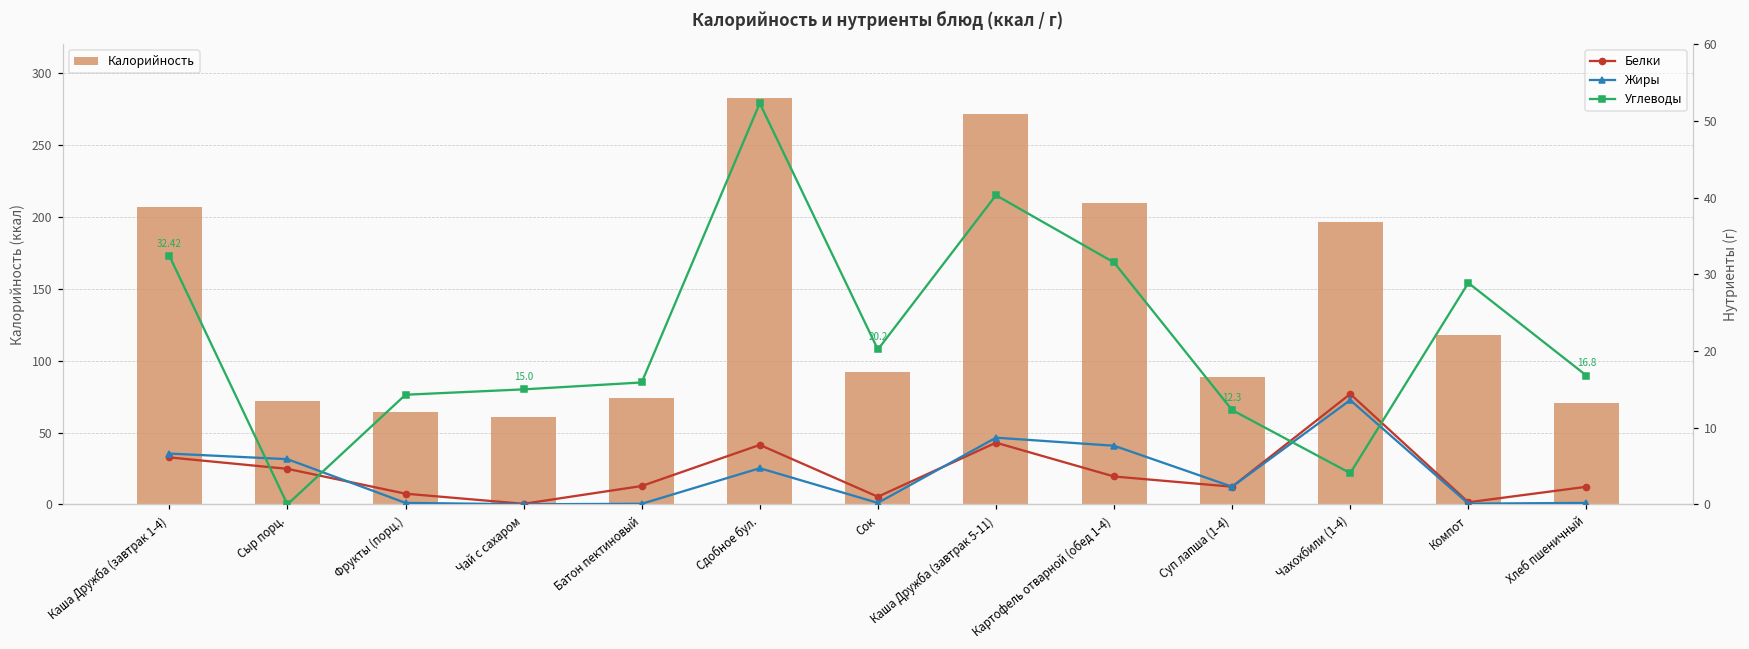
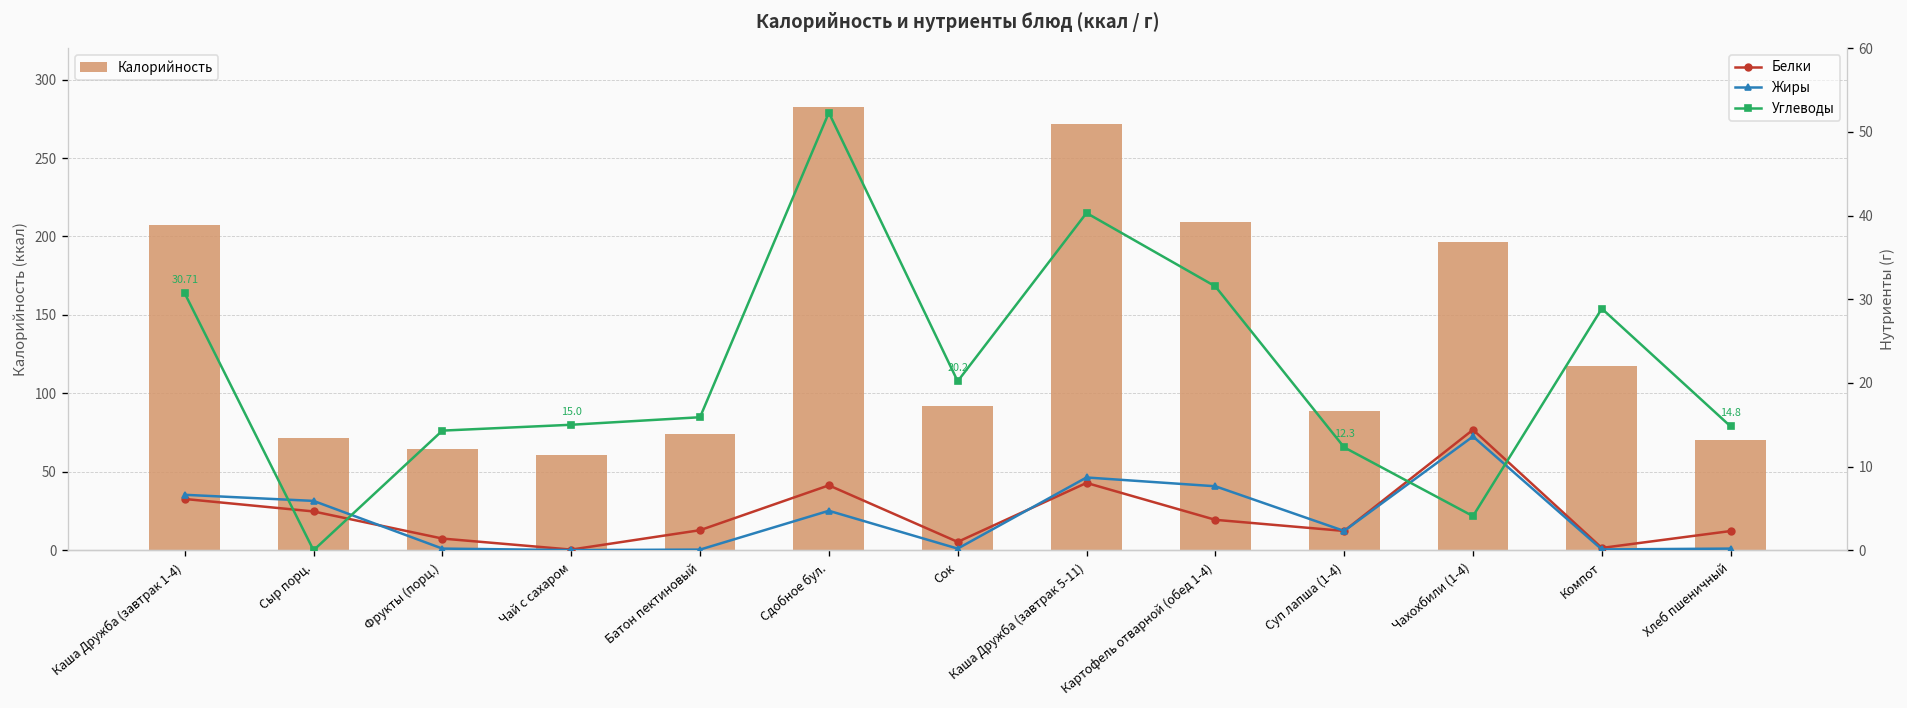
  {
    "Углеводы": {
-     "Каша Дружба (завтрак 1-4)": 32.42,
+     "Каша Дружба (завтрак 1-4)": 30.71,
      "Чай с сахаром": 15.0,
      "Сок": 20.2,
      "Суп лапша (1-4)": 12.3,
-     "Хлеб пшеничный": 16.8
+     "Хлеб пшеничный": 14.8
    }
  }
